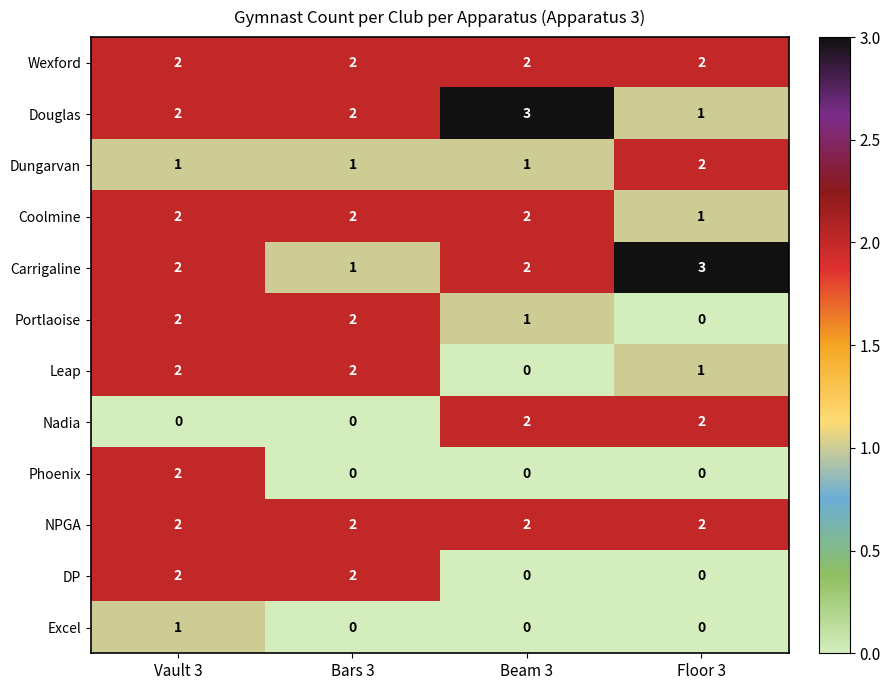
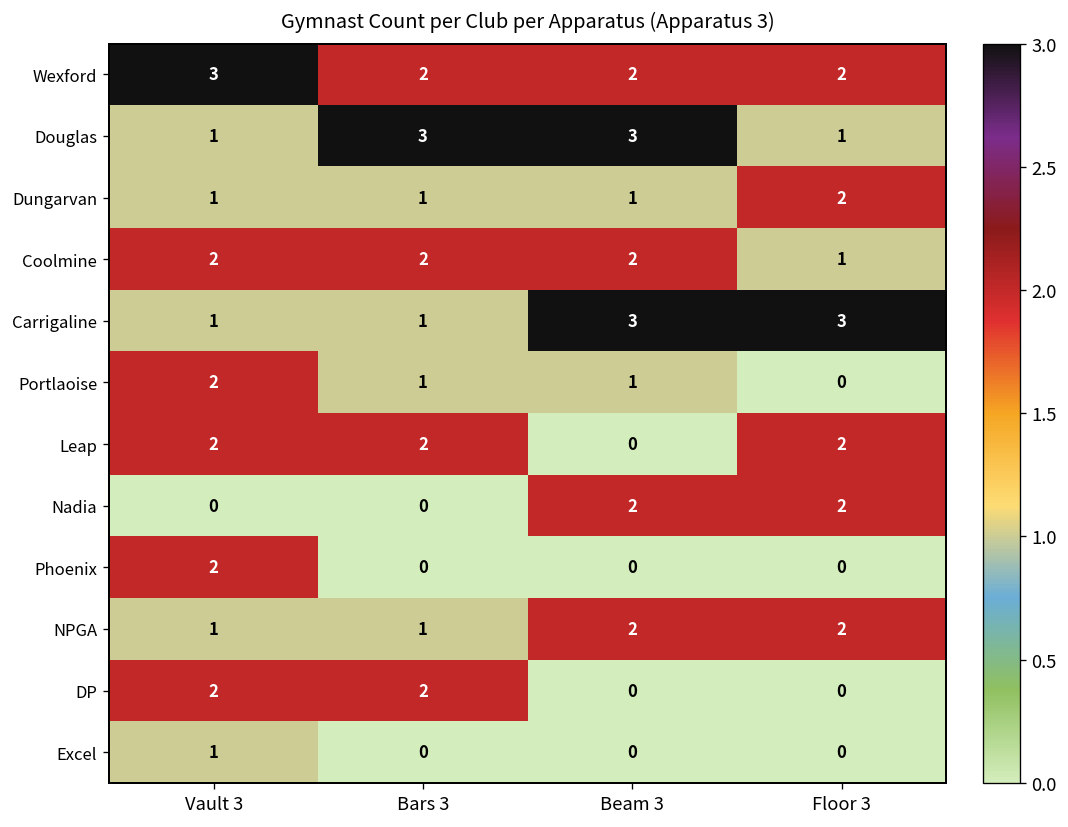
  {
    "Wexford": {
-     "Vault 3": 2,
+     "Vault 3": 3,
      "Bars 3": 2,
      "Beam 3": 2,
      "Floor 3": 2
    },
    "Douglas": {
-     "Vault 3": 2,
-     "Bars 3": 2,
+     "Vault 3": 1,
+     "Bars 3": 3,
      "Beam 3": 3,
      "Floor 3": 1
    },
    "Dungarvan": {
      "Vault 3": 1,
      "Bars 3": 1,
      "Beam 3": 1,
      "Floor 3": 2
    },
    "Coolmine": {
      "Vault 3": 2,
      "Bars 3": 2,
      "Beam 3": 2,
      "Floor 3": 1
    },
    "Carrigaline": {
-     "Vault 3": 2,
+     "Vault 3": 1,
      "Bars 3": 1,
-     "Beam 3": 2,
+     "Beam 3": 3,
      "Floor 3": 3
    },
    "Portlaoise": {
      "Vault 3": 2,
-     "Bars 3": 2,
+     "Bars 3": 1,
      "Beam 3": 1,
      "Floor 3": 0
    },
    "Leap": {
      "Vault 3": 2,
      "Bars 3": 2,
      "Beam 3": 0,
-     "Floor 3": 1
+     "Floor 3": 2
    },
    "Nadia": {
      "Vault 3": 0,
      "Bars 3": 0,
      "Beam 3": 2,
      "Floor 3": 2
    },
    "Phoenix": {
      "Vault 3": 2,
      "Bars 3": 0,
      "Beam 3": 0,
      "Floor 3": 0
    },
    "NPGA": {
-     "Vault 3": 2,
-     "Bars 3": 2,
+     "Vault 3": 1,
+     "Bars 3": 1,
      "Beam 3": 2,
      "Floor 3": 2
    },
    "DP": {
      "Vault 3": 2,
      "Bars 3": 2,
      "Beam 3": 0,
      "Floor 3": 0
    },
    "Excel": {
      "Vault 3": 1,
      "Bars 3": 0,
      "Beam 3": 0,
      "Floor 3": 0
    }
  }
